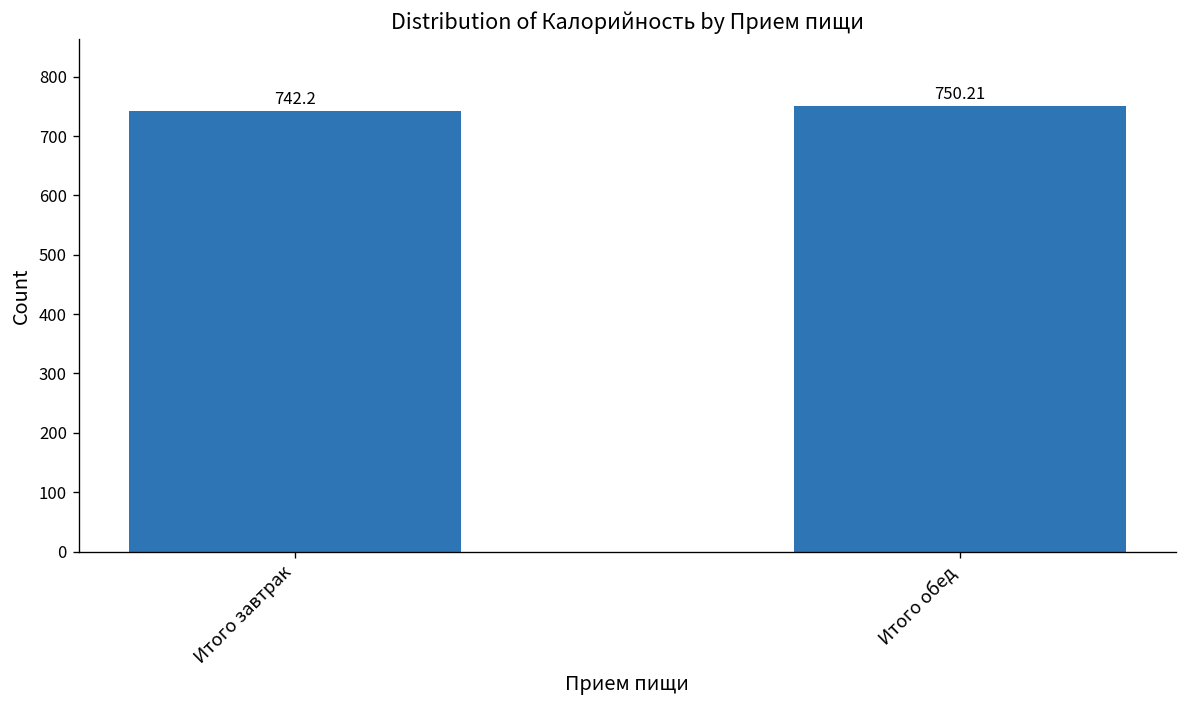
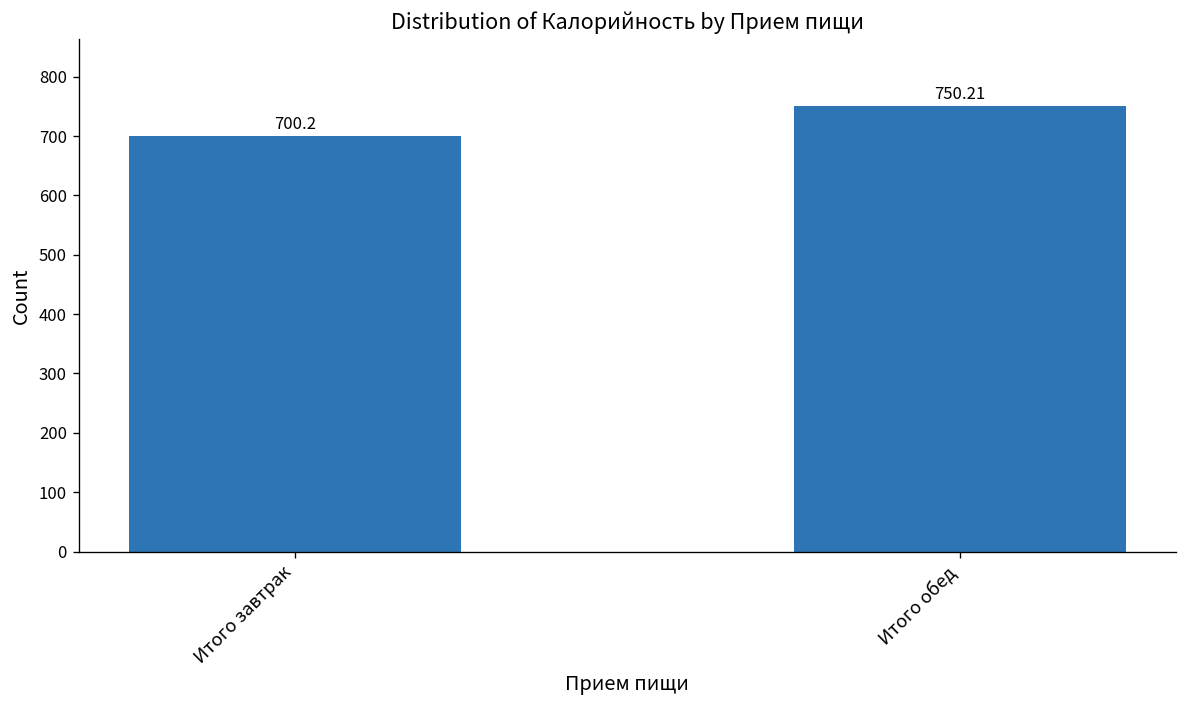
  {
-   "Итого завтрак": 742.2,
+   "Итого завтрак": 700.2,
    "Итого обед": 750.21
  }
